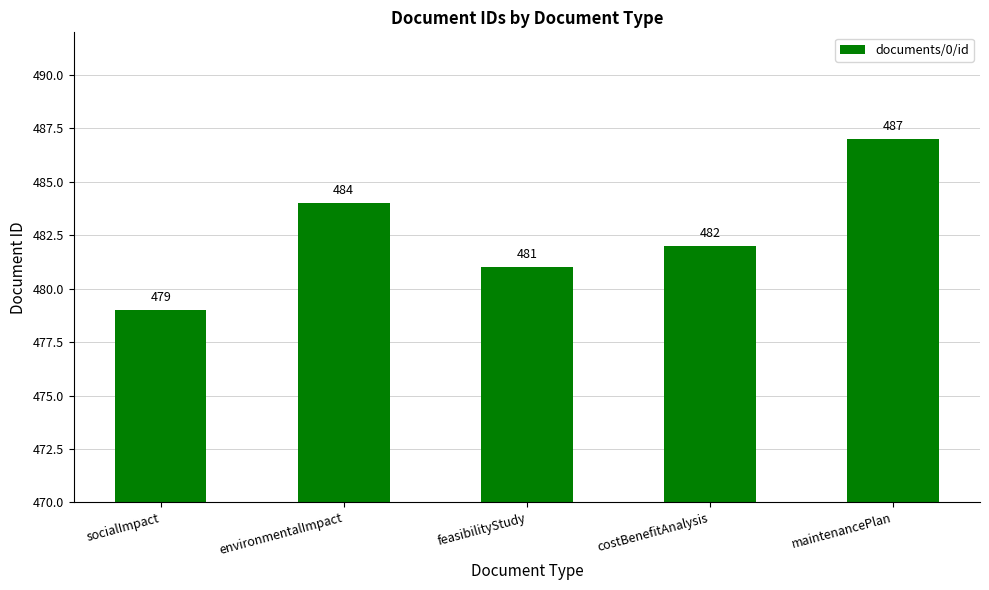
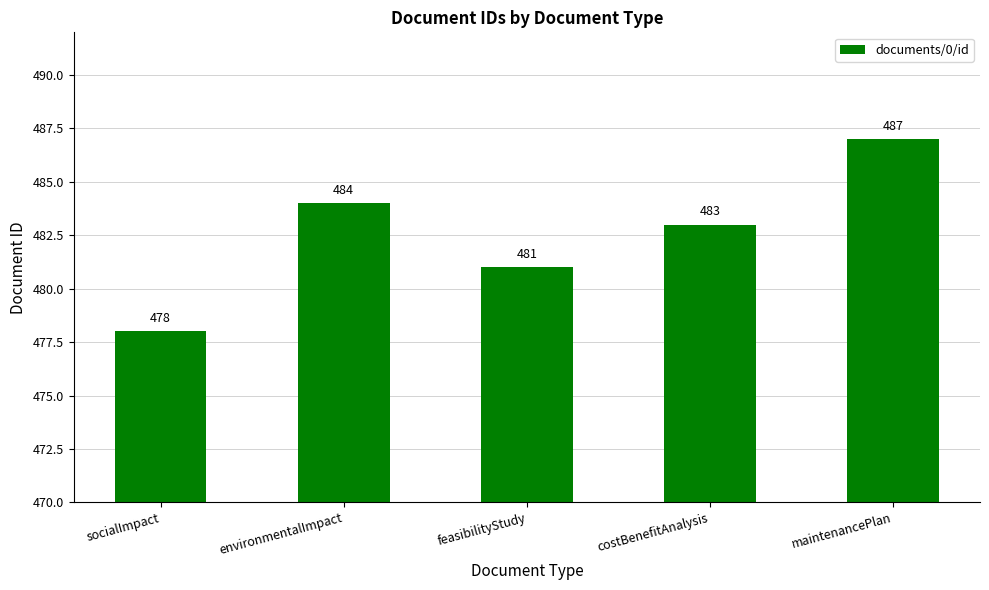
  {
-   "socialImpact": 479,
+   "socialImpact": 478,
    "environmentalImpact": 484,
    "feasibilityStudy": 481,
-   "costBenefitAnalysis": 482,
+   "costBenefitAnalysis": 483,
    "maintenancePlan": 487
  }
